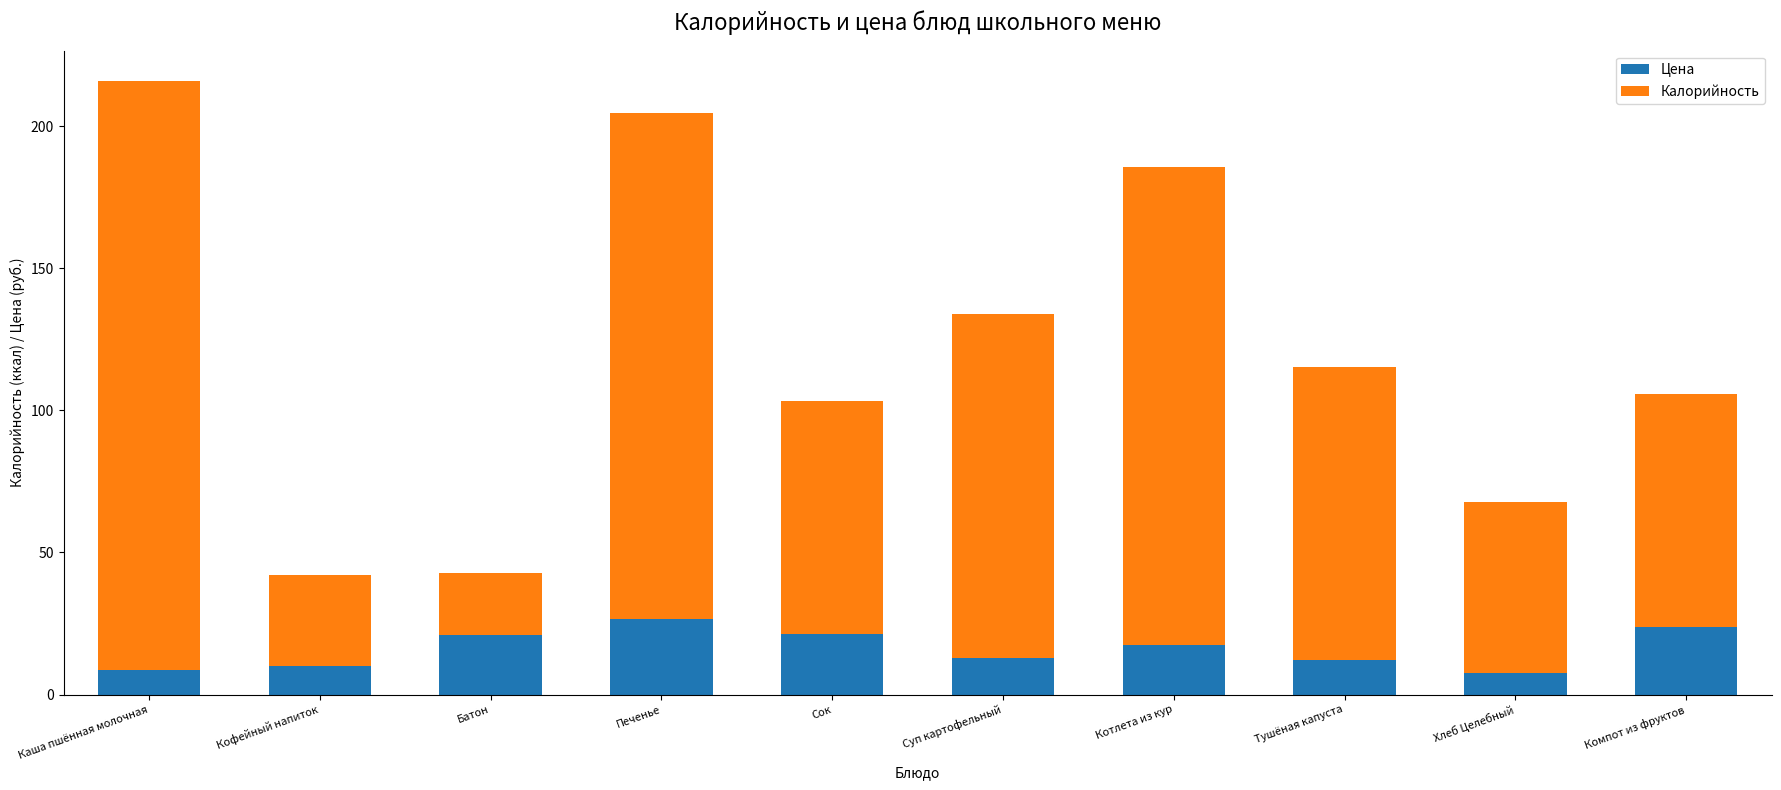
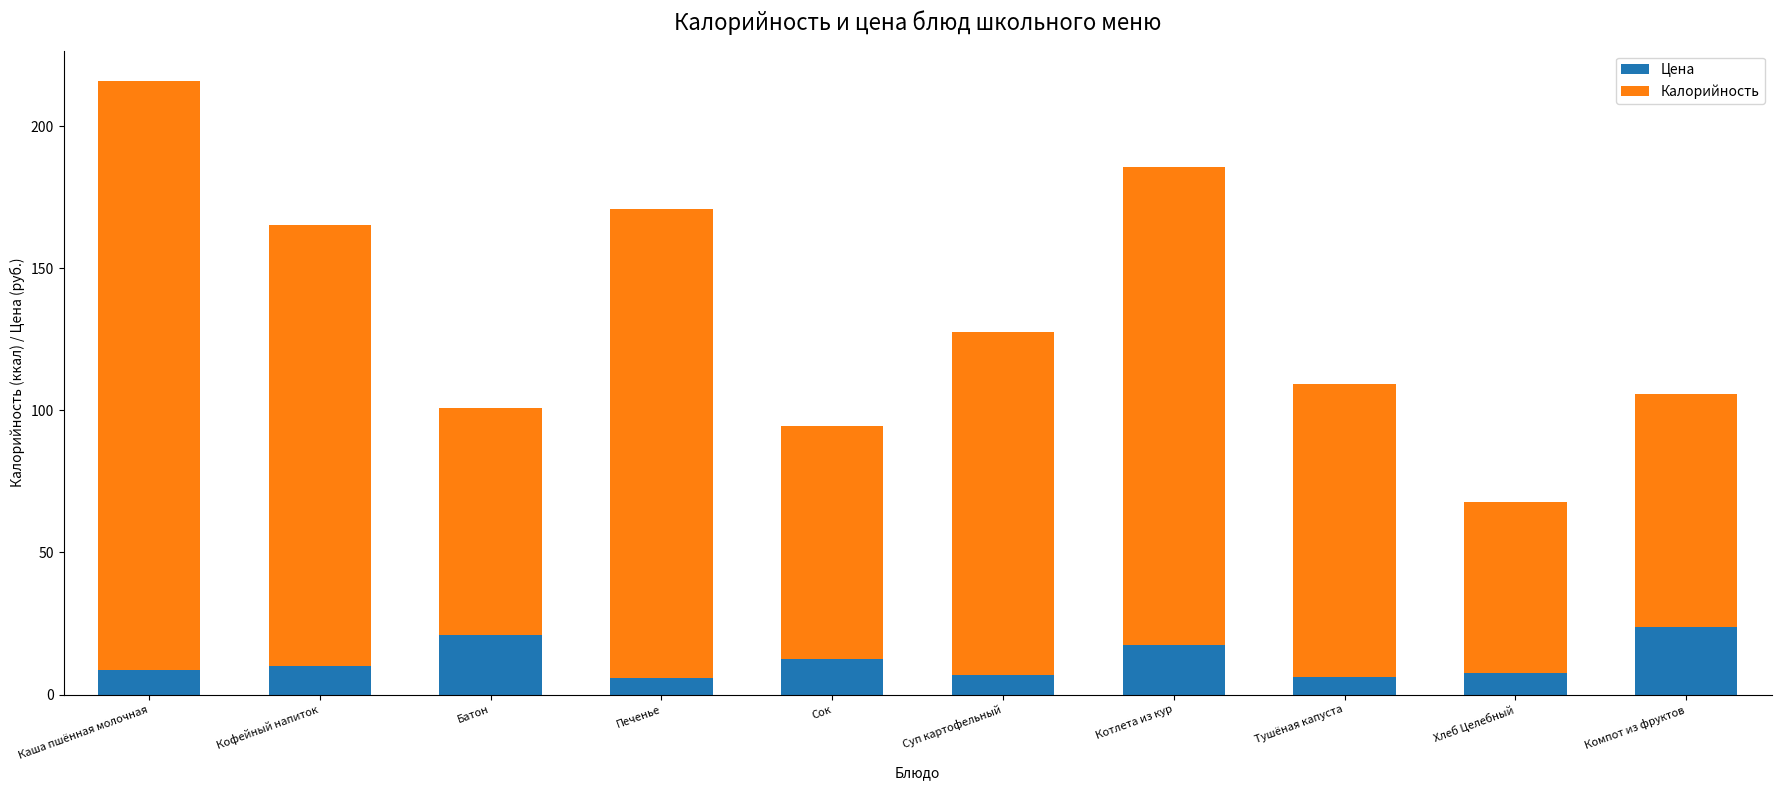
  {
    "Цена": {
      "Каша пшённая молочная": 9,
      "Кофейный напиток": 10,
      "Батон": 21,
-     "Печенье": 27,
-     "Сок": 21,
-     "Суп картофельный": 13,
+     "Печенье": 6,
+     "Сок": 13,
+     "Суп картофельный": 7,
      "Котлета из кур": 18,
-     "Тушёная капуста": 12,
+     "Тушёная капуста": 6,
      "Хлеб Целебный": 8,
      "Компот из фруктов": 24
    },
    "Калорийность": {
      "Каша пшённая молочная": 207,
-     "Кофейный напиток": 32,
-     "Батон": 22,
-     "Печенье": 178,
+     "Кофейный напиток": 155,
+     "Батон": 80,
+     "Печенье": 165,
      "Сок": 82,
      "Суп картофельный": 121,
      "Котлета из кур": 168,
      "Тушёная капуста": 103,
      "Хлеб Целебный": 60,
      "Компот из фруктов": 82
    }
  }
